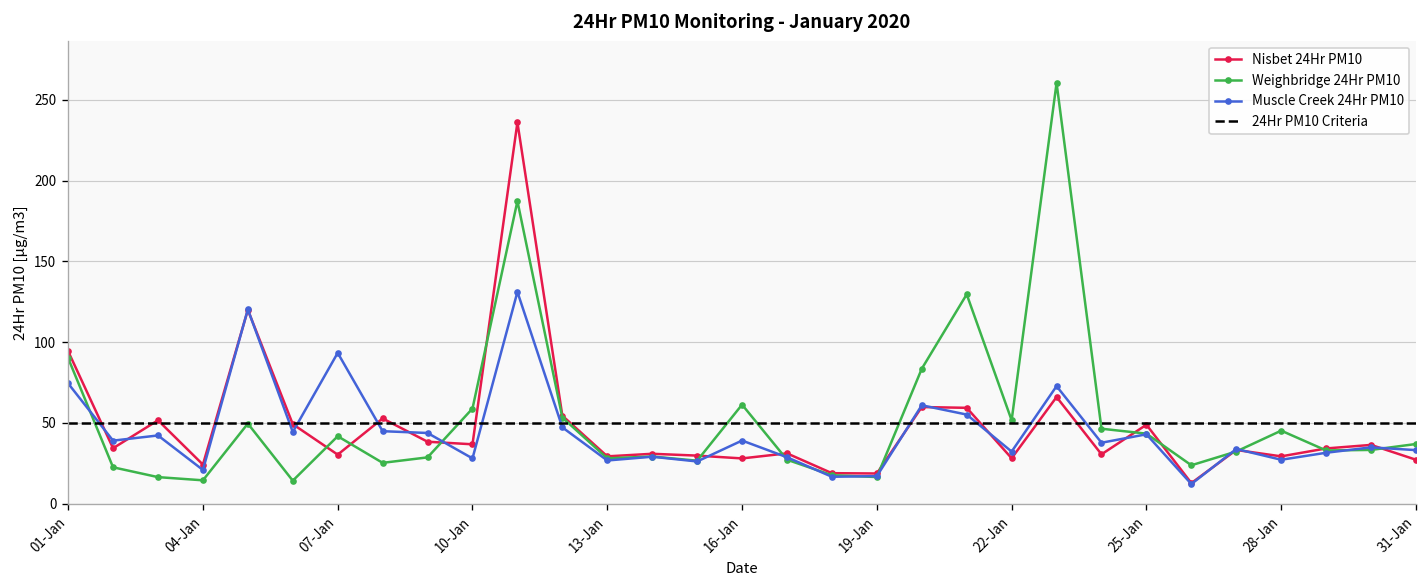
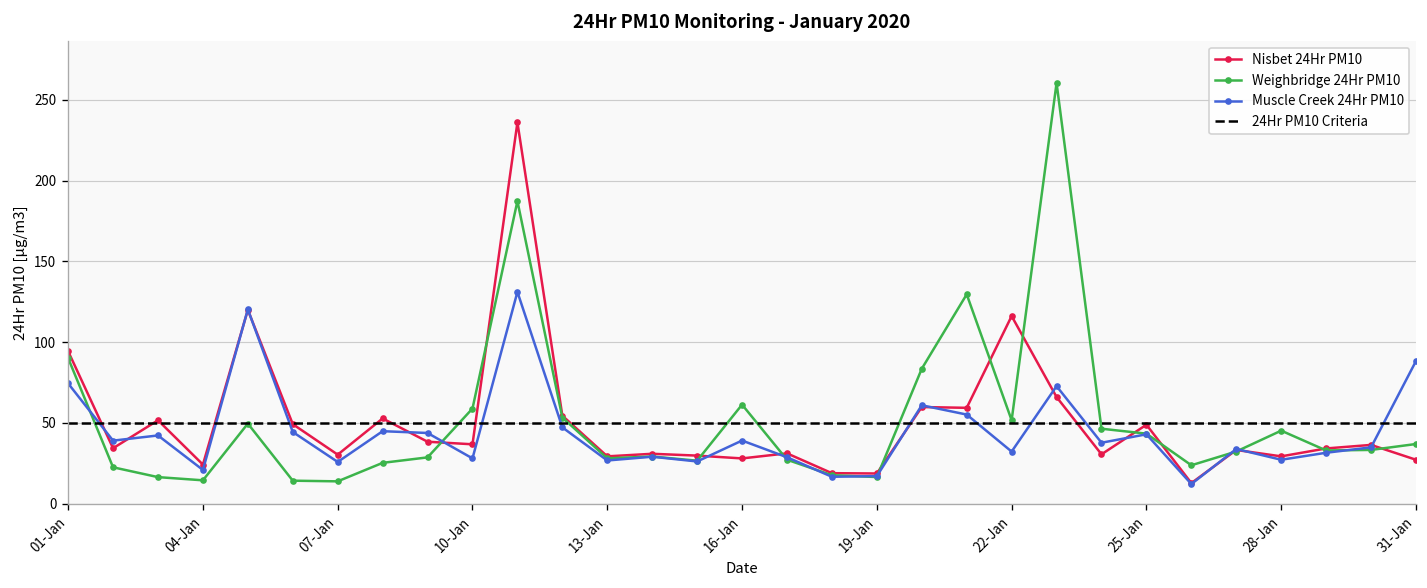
  {
    "Nisbet 24Hr PM10": {
      "01-Jan": 94,
      "04-Jan": 24,
      "07-Jan": 30,
      "10-Jan": 37,
      "16-Jan": 28,
-     "22-Jan": 28,
+     "22-Jan": 116,
      "28-Jan": 29,
      "31-Jan": 27
    },
    "Weighbridge 24Hr PM10": {
      "01-Jan": 90,
      "04-Jan": 14,
-     "07-Jan": 42,
+     "07-Jan": 14,
      "10-Jan": 59,
      "16-Jan": 61,
      "28-Jan": 45,
      "31-Jan": 37
    },
    "Muscle Creek 24Hr PM10": {
      "01-Jan": 74,
      "04-Jan": 21,
-     "07-Jan": 93,
+     "07-Jan": 26,
      "10-Jan": 28,
      "16-Jan": 39,
      "22-Jan": 32,
      "28-Jan": 27,
-     "31-Jan": 33
+     "31-Jan": 88
    },
    "24Hr PM10 Criteria": {
      "01-Jan": 50,
      "04-Jan": 50,
      "07-Jan": 50,
      "10-Jan": 50,
      "13-Jan": 50,
      "16-Jan": 50,
      "19-Jan": 50,
      "28-Jan": 50,
      "31-Jan": 50
    }
  }
